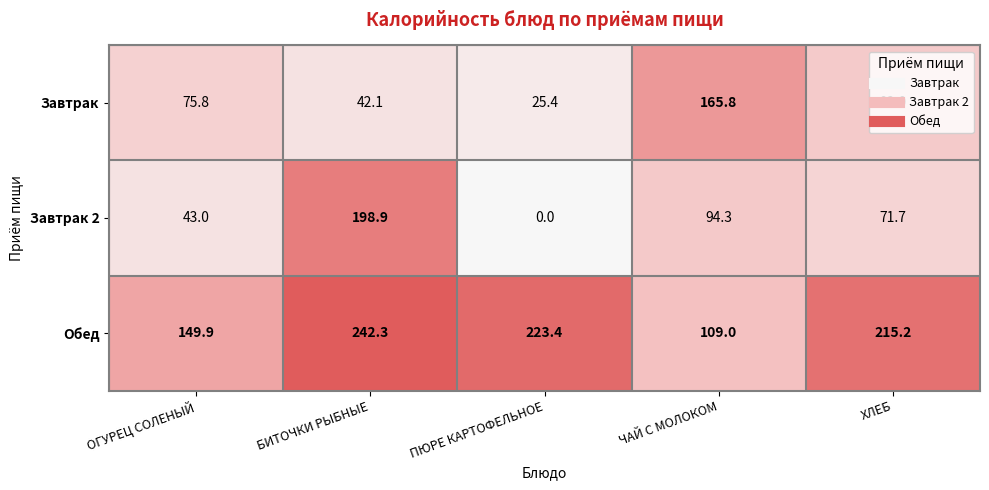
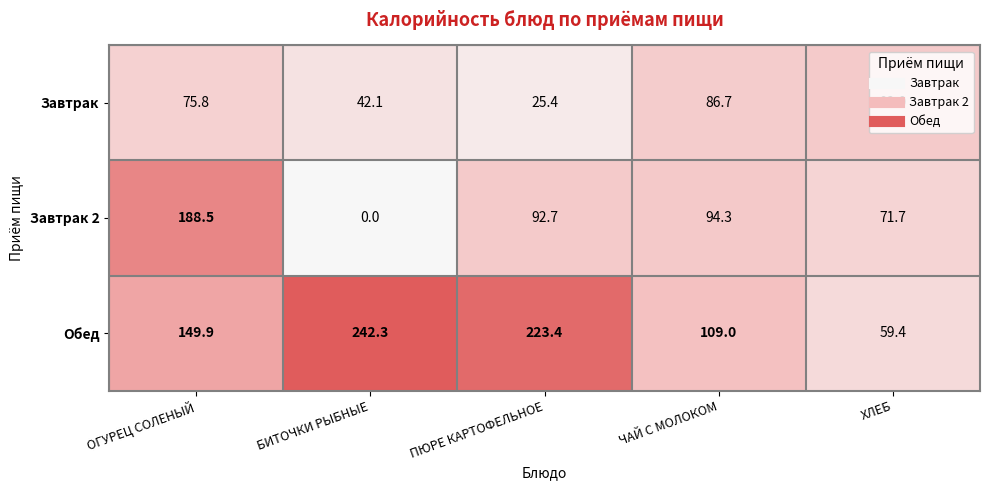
  {
    "Завтрак": {
      "ОГУРЕЦ СОЛЕНЫЙ": 75.8,
      "БИТОЧКИ РЫБНЫЕ": 42.1,
      "ПЮРЕ КАРТОФЕЛЬНОЕ": 25.4,
-     "ЧАЙ С МОЛОКОМ": 165.8
+     "ЧАЙ С МОЛОКОМ": 86.7
    },
    "Завтрак 2": {
-     "ОГУРЕЦ СОЛЕНЫЙ": 43.0,
-     "БИТОЧКИ РЫБНЫЕ": 198.9,
-     "ПЮРЕ КАРТОФЕЛЬНОЕ": 0.0,
+     "ОГУРЕЦ СОЛЕНЫЙ": 188.5,
+     "БИТОЧКИ РЫБНЫЕ": 0.0,
+     "ПЮРЕ КАРТОФЕЛЬНОЕ": 92.7,
      "ЧАЙ С МОЛОКОМ": 94.3,
      "ХЛЕБ": 71.7
    },
    "Обед": {
      "ОГУРЕЦ СОЛЕНЫЙ": 149.9,
      "БИТОЧКИ РЫБНЫЕ": 242.3,
      "ПЮРЕ КАРТОФЕЛЬНОЕ": 223.4,
      "ЧАЙ С МОЛОКОМ": 109.0,
-     "ХЛЕБ": 215.2
+     "ХЛЕБ": 59.4
    }
  }
